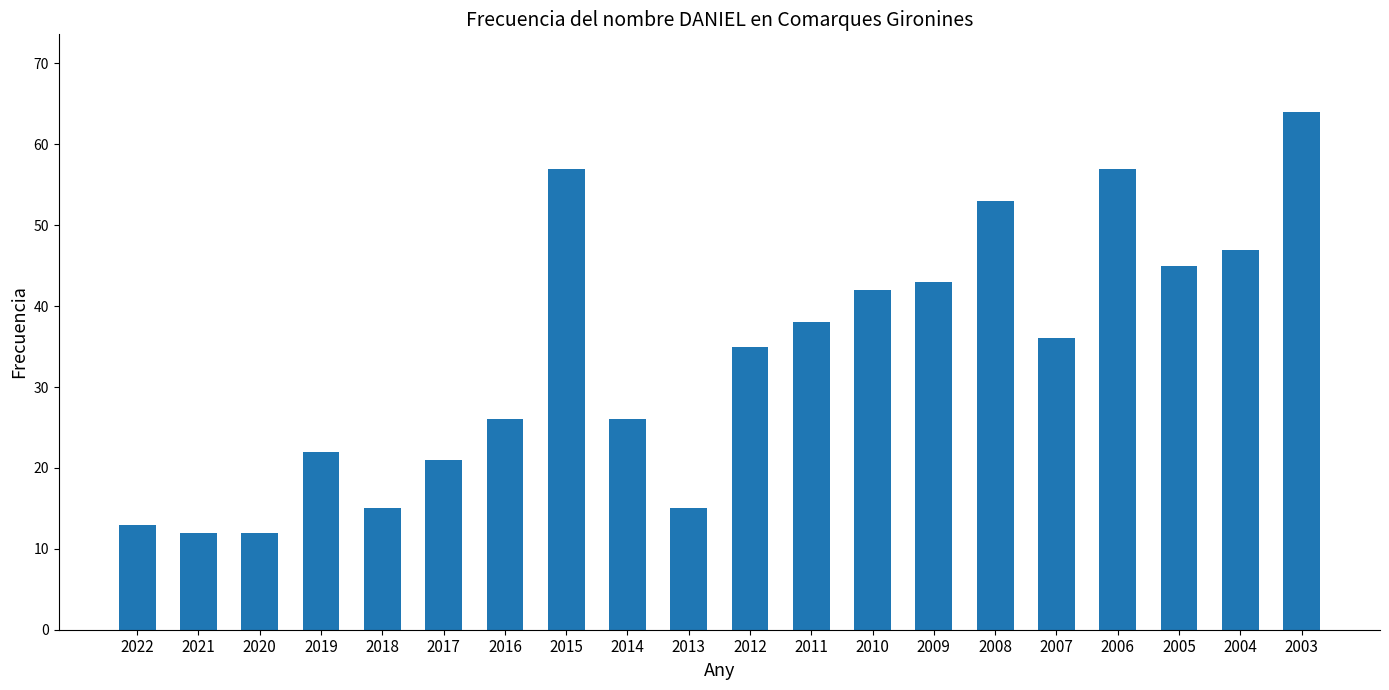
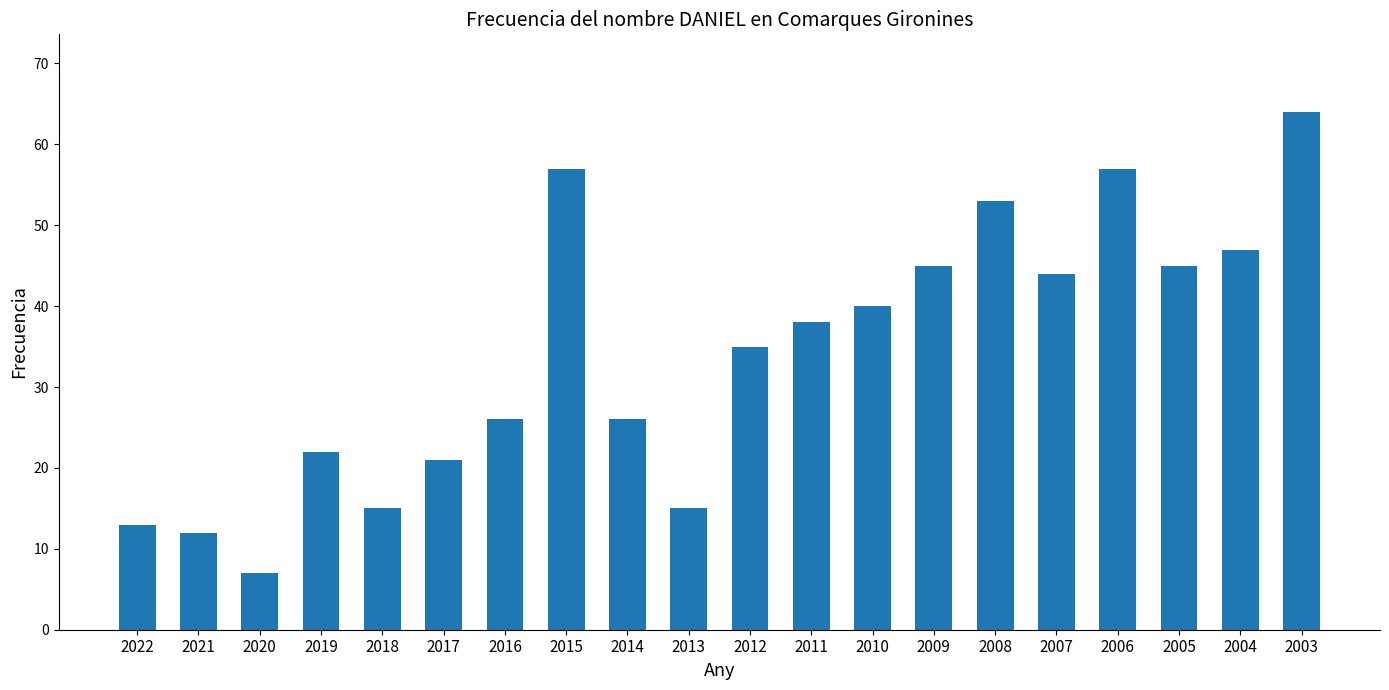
  {
    "2022": 13,
    "2021": 12,
-   "2020": 12,
+   "2020": 7,
    "2019": 22,
    "2018": 15,
    "2017": 21,
    "2016": 26,
    "2015": 57,
    "2014": 26,
    "2013": 15,
    "2012": 35,
    "2011": 38,
-   "2010": 42,
-   "2009": 43,
+   "2010": 40,
+   "2009": 45,
    "2008": 53,
-   "2007": 36,
+   "2007": 44,
    "2006": 57,
    "2005": 45,
    "2004": 47,
    "2003": 64
  }
